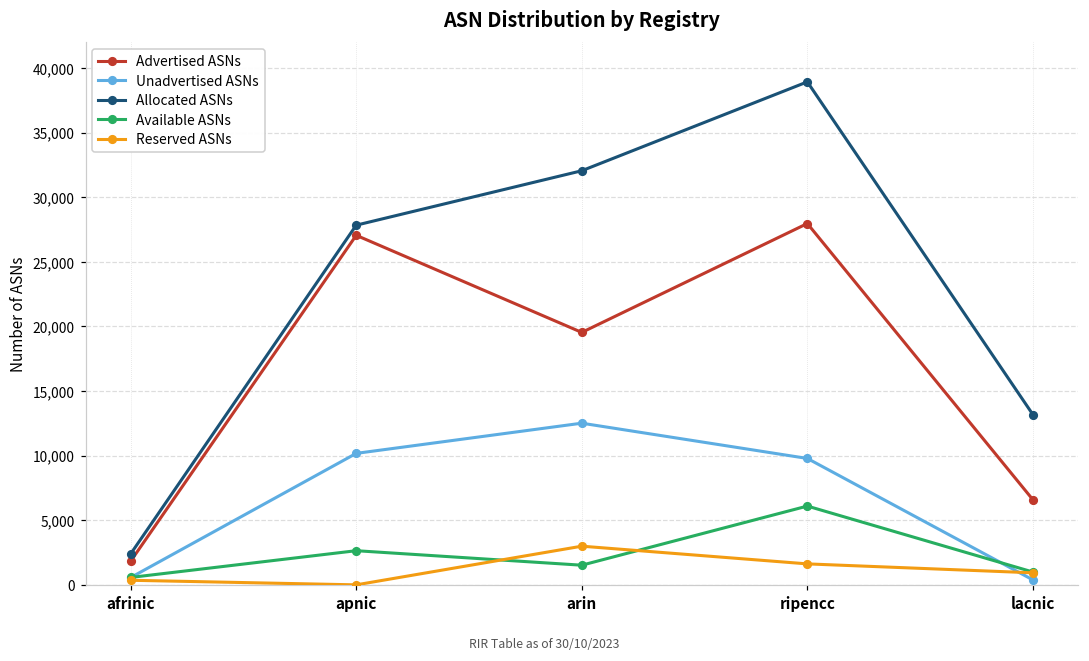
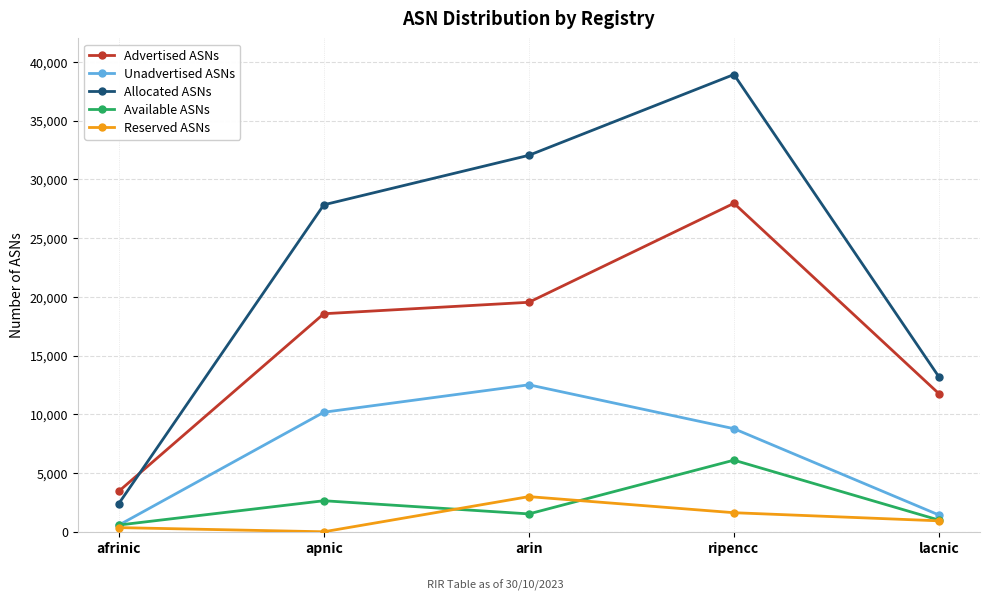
  {
    "Advertised ASNs": {
-     "afrinic": "1,800",
-     "apnic": "27,100",
+     "afrinic": "3,400",
+     "apnic": "18,600",
      "arin": "19,500",
      "ripencc": "28,000",
-     "lacnic": "6,600"
+     "lacnic": "11,800"
    },
    "Unadvertised ASNs": {
      "apnic": "10,200",
      "arin": "12,500",
-     "ripencc": "9,800",
-     "lacnic": "400"
+     "ripencc": "8,800",
+     "lacnic": "1,400"
    },
    "Allocated ASNs": {
      "afrinic": "2,400",
      "apnic": "27,800",
      "arin": "32,000",
      "ripencc": "38,900",
      "lacnic": "13,200"
    },
    "Available ASNs": {
      "apnic": "2,600",
      "arin": "1,500",
      "ripencc": "6,100"
    },
    "Reserved ASNs": {
      "apnic": "0",
      "arin": "3,000",
      "ripencc": "1,600"
    }
  }
